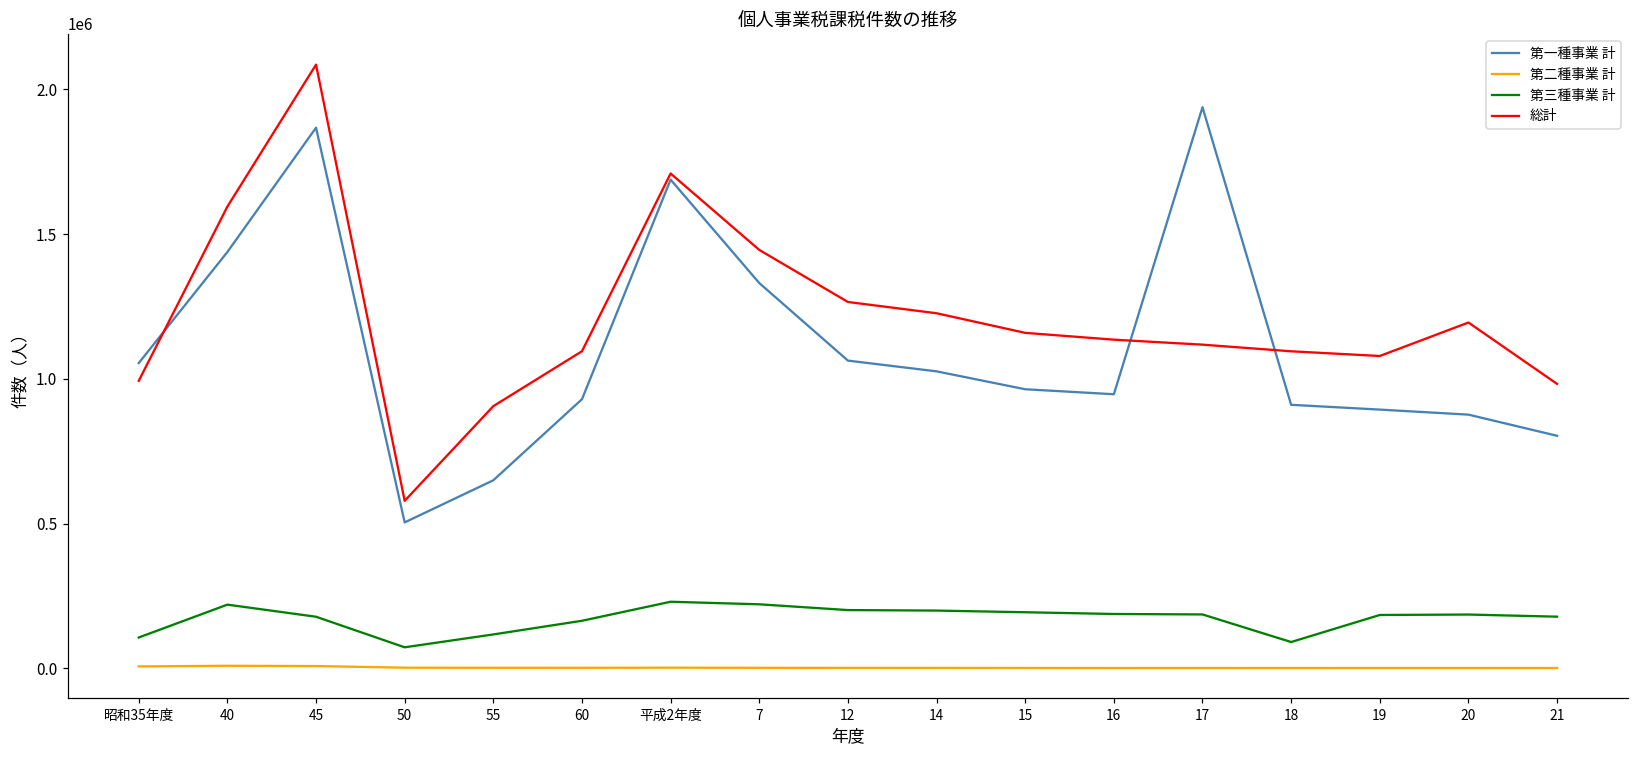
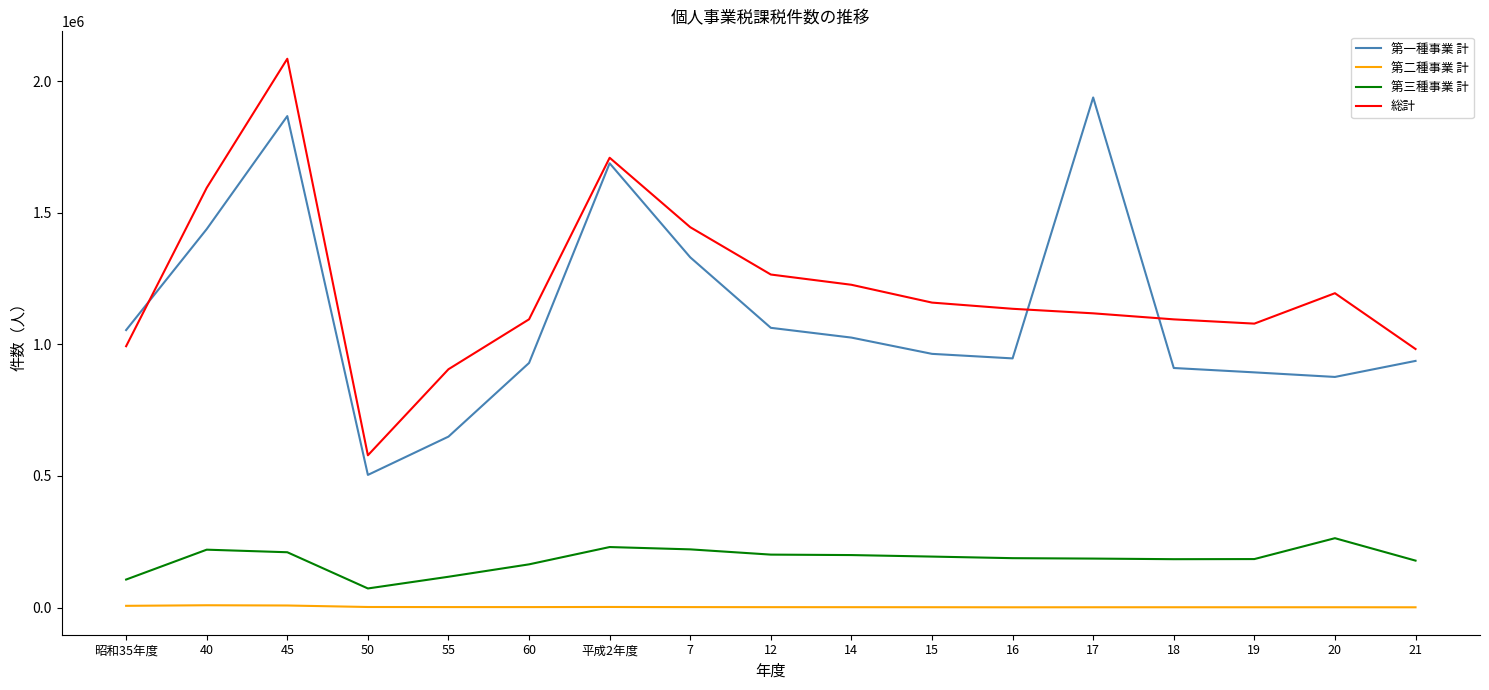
  {
    "第一種事業 計": {
      "昭和35年度": 1050000,
      "40": 1440000,
      "45": 1870000,
      "50": 500000,
      "55": 650000,
      "60": 930000,
      "平成2年度": 1690000,
      "7": 1330000,
      "12": 1060000,
      "14": 1030000,
      "15": 960000,
      "16": 950000,
      "17": 1940000,
      "18": 910000,
      "19": 890000,
      "20": 880000,
-     "21": 800000
+     "21": 940000
    },
    "第二種事業 計": {
      "昭和35年度": 10000,
      "40": 10000,
      "45": 10000,
      "50": 0,
      "55": 0,
      "60": 0,
      "平成2年度": 0,
      "7": 0,
      "12": 0,
      "14": 0,
      "15": 0,
      "16": 0,
      "17": 0,
      "18": 0,
      "19": 0,
      "20": 0,
      "21": 0
    },
    "第三種事業 計": {
      "昭和35年度": 110000,
      "40": 220000,
-     "45": 180000,
+     "45": 210000,
      "50": 70000,
      "55": 120000,
      "60": 160000,
      "平成2年度": 230000,
      "7": 220000,
      "12": 200000,
      "14": 200000,
      "15": 190000,
      "16": 190000,
      "17": 190000,
-     "18": 90000,
+     "18": 180000,
      "19": 180000,
-     "20": 190000,
+     "20": 260000,
      "21": 180000
    },
    "総計": {
      "昭和35年度": 990000,
      "40": 1590000,
      "45": 2090000,
      "50": 580000,
      "55": 910000,
      "60": 1100000,
      "平成2年度": 1710000,
      "7": 1450000,
      "12": 1270000,
      "14": 1230000,
      "15": 1160000,
      "16": 1140000,
      "17": 1120000,
      "18": 1100000,
      "19": 1080000,
      "20": 1190000,
      "21": 980000
    }
  }
